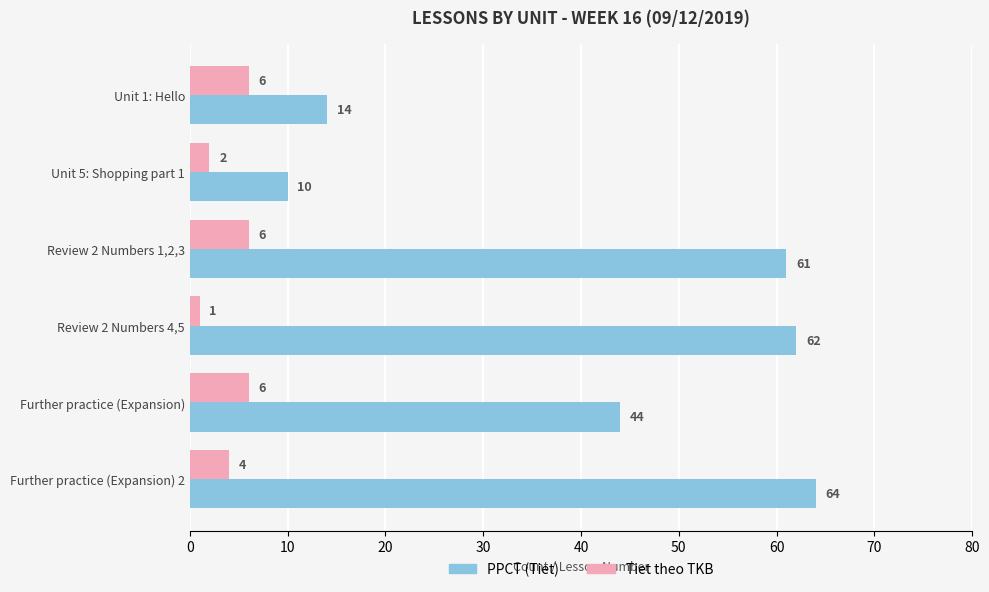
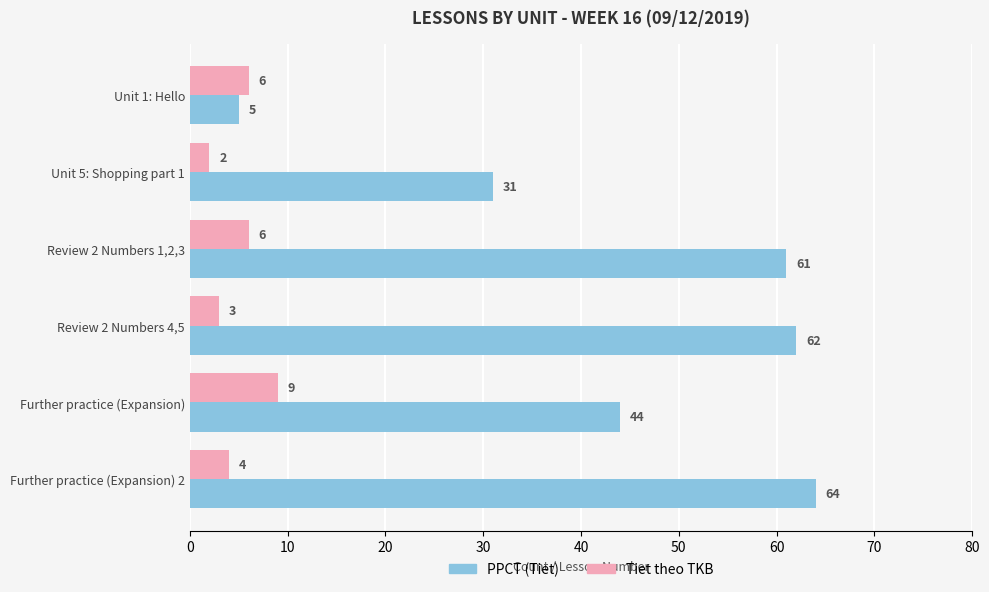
  {
    "PPCT (Tiet)": {
-     "Unit 1: Hello": 14,
-     "Unit 5: Shopping part 1": 10,
+     "Unit 1: Hello": 5,
+     "Unit 5: Shopping part 1": 31,
      "Review 2 Numbers 1,2,3": 61,
      "Review 2 Numbers 4,5": 62,
      "Further practice (Expansion)": 44,
      "Further practice (Expansion) 2": 64
    },
    "Tiet theo TKB": {
      "Unit 1: Hello": 6,
      "Unit 5: Shopping part 1": 2,
      "Review 2 Numbers 1,2,3": 6,
-     "Review 2 Numbers 4,5": 1,
-     "Further practice (Expansion)": 6,
+     "Review 2 Numbers 4,5": 3,
+     "Further practice (Expansion)": 9,
      "Further practice (Expansion) 2": 4
    }
  }
